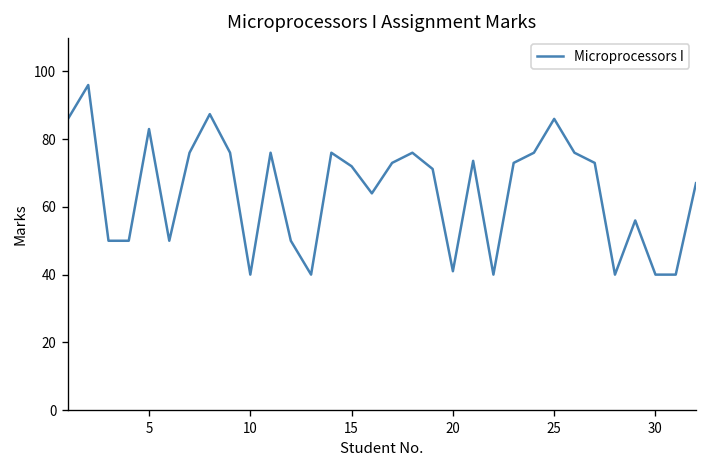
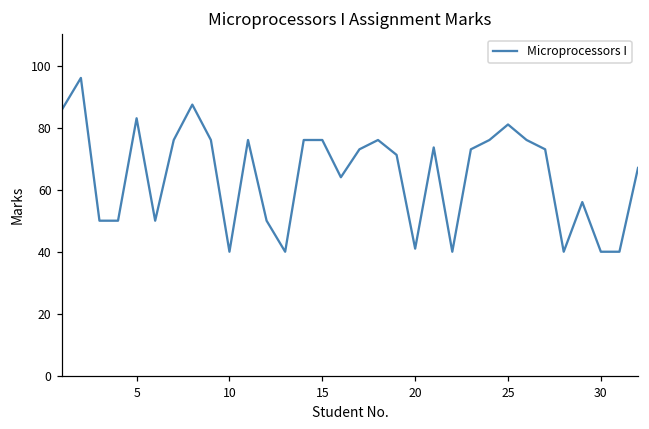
  {
    "5": 83,
    "10": 40,
-   "15": 72,
+   "15": 76,
    "20": 41,
-   "25": 86,
+   "25": 81,
    "30": 40
  }
